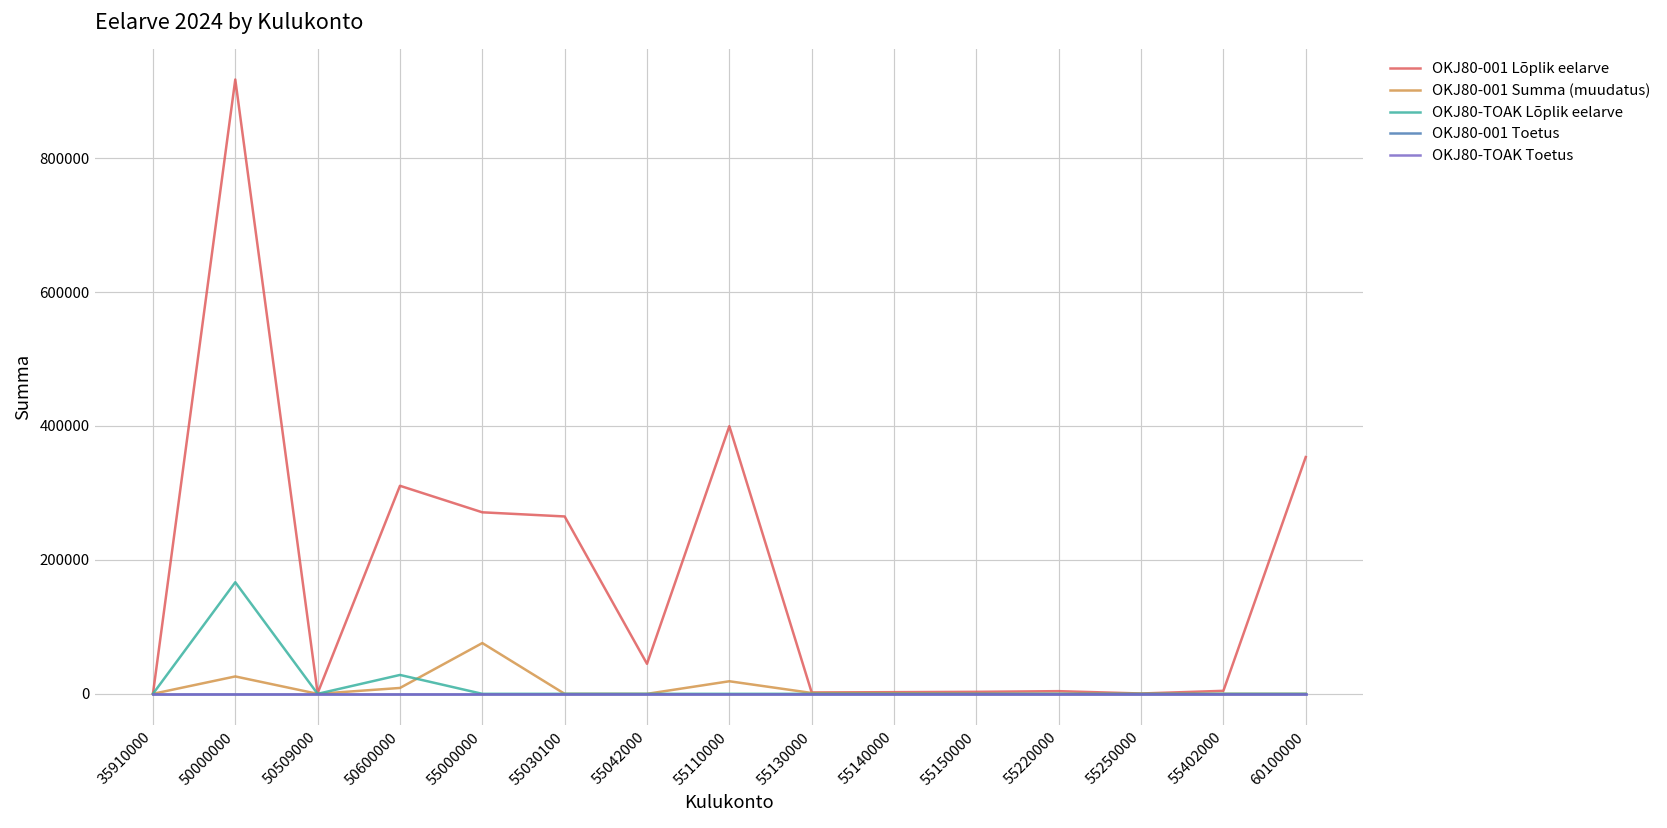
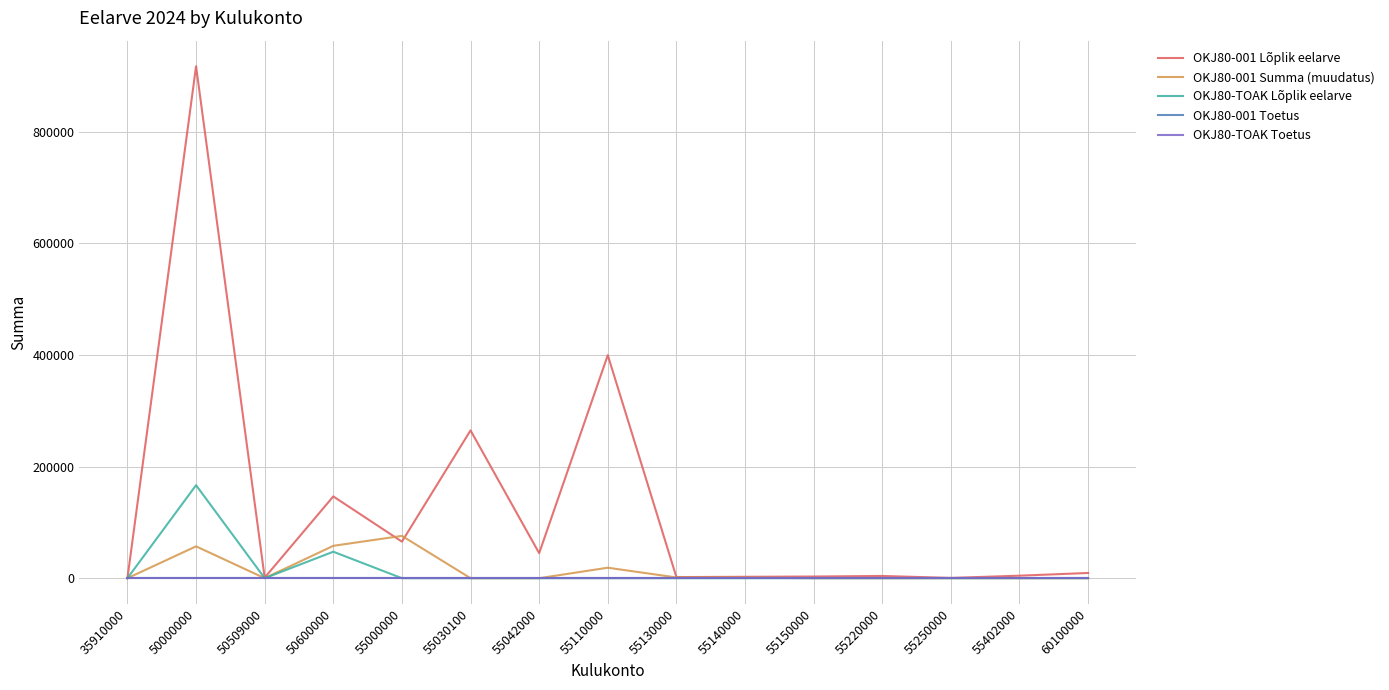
  {
    "OKJ80-001 Lõplik eelarve": {
      "50000000": 920000,
-     "50600000": 310000,
-     "55000000": 270000,
+     "50600000": 150000,
+     "55000000": 70000,
      "55030100": 260000,
      "55042000": 40000,
      "55110000": 400000,
-     "60100000": 350000
+     "60100000": 10000
    },
    "OKJ80-001 Summa (muudatus)": {
-     "50000000": 30000,
-     "50600000": 10000,
+     "50000000": 60000,
+     "50600000": 60000,
      "55000000": 80000,
      "55110000": 20000
    },
    "OKJ80-TOAK Lõplik eelarve": {
      "50000000": 170000,
-     "50600000": 30000
+     "50600000": 50000
    },
    "OKJ80-TOAK Toetus": {
      "50000000": 0,
      "50600000": 0
    }
  }
